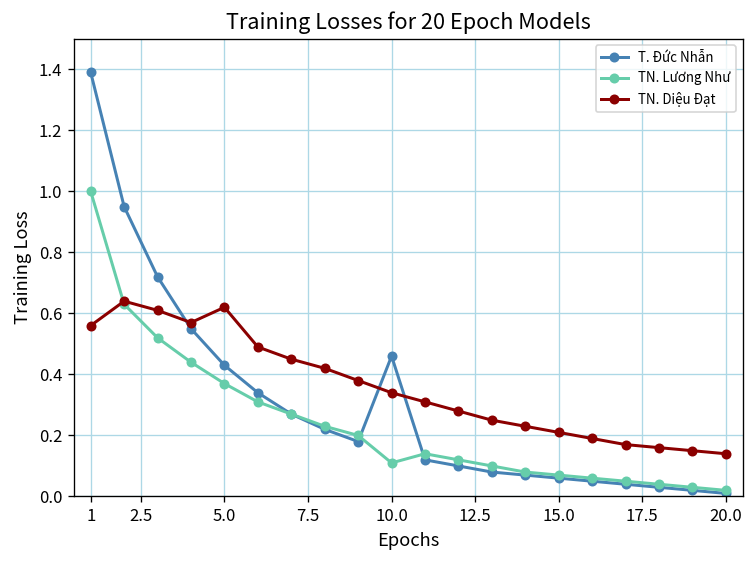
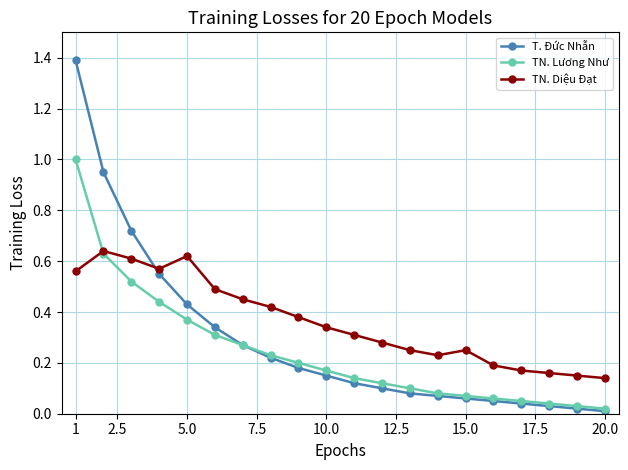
  {
    "T. Đức Nhẫn": {
      "1": 1.39,
      "5.0": 0.43,
-     "10.0": 0.46,
+     "10.0": 0.15,
      "15.0": 0.06,
      "20.0": 0.01
    },
    "TN. Lương Như": {
      "1": 1.00,
      "5.0": 0.37,
-     "10.0": 0.11,
+     "10.0": 0.17,
      "15.0": 0.07,
      "20.0": 0.02
    },
    "TN. Diệu Đạt": {
      "1": 0.56,
      "5.0": 0.62,
      "10.0": 0.34,
-     "15.0": 0.21,
+     "15.0": 0.25,
      "20.0": 0.14
    }
  }
